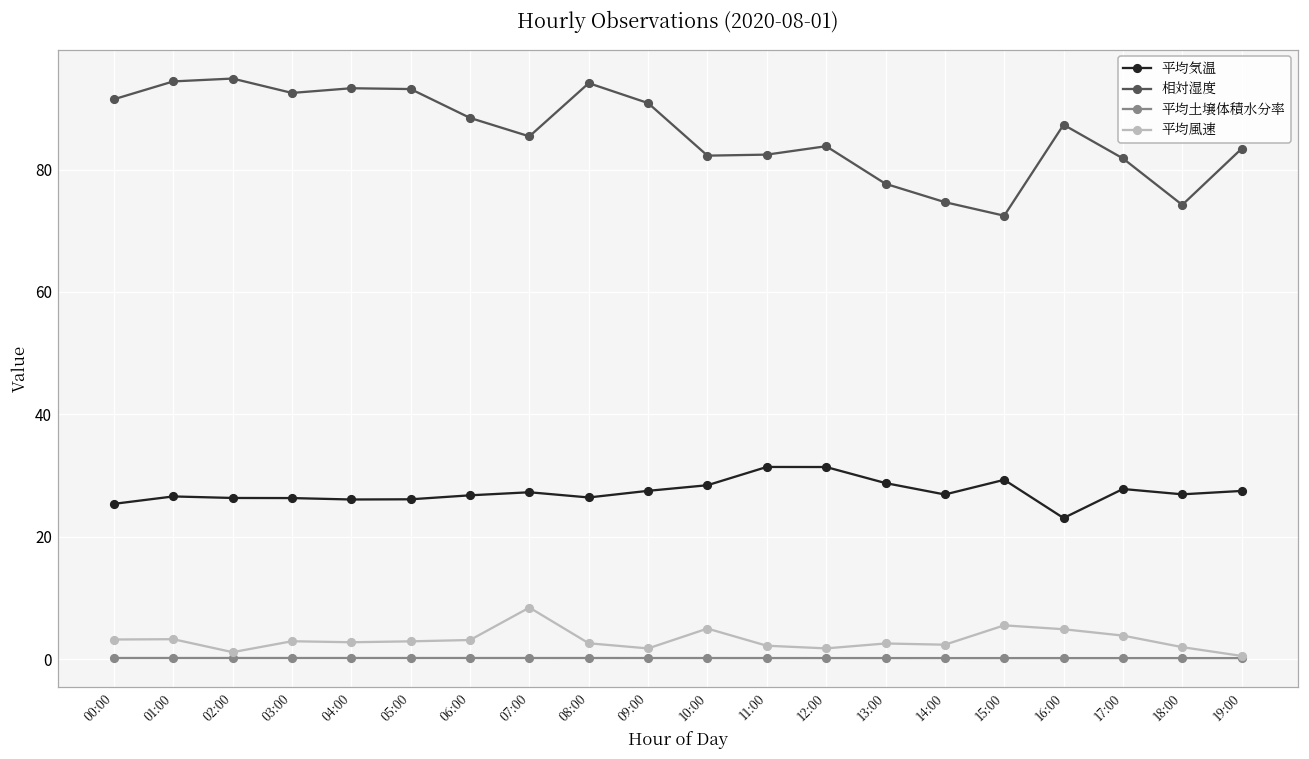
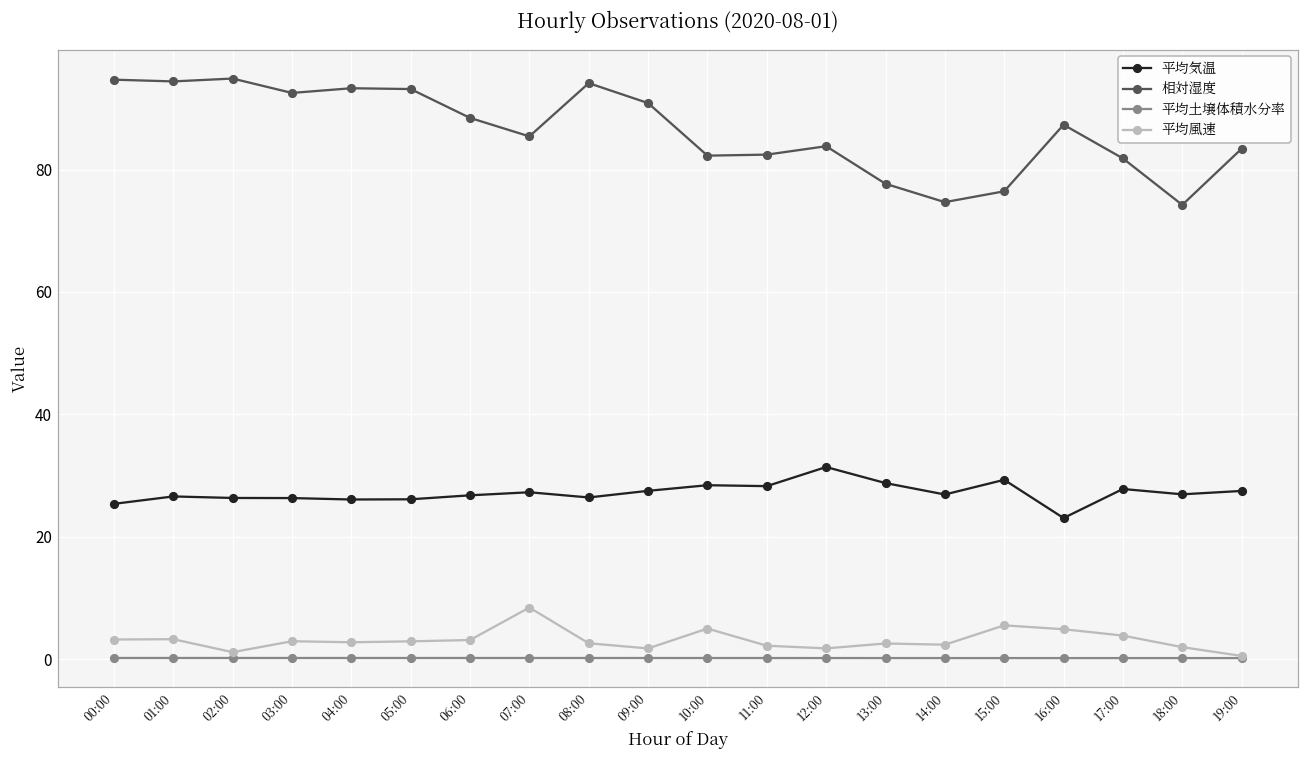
  {
    "平均気温": {
      "00:00": 25,
      "01:00": 27,
      "02:00": 26,
      "03:00": 26,
      "04:00": 26,
      "05:00": 26,
      "06:00": 27,
      "07:00": 27,
      "08:00": 26,
      "09:00": 28,
      "10:00": 28,
-     "11:00": 31,
+     "11:00": 28,
      "12:00": 31,
      "13:00": 29,
      "14:00": 27,
      "15:00": 29,
      "16:00": 23,
      "17:00": 28,
      "18:00": 27,
      "19:00": 27
    },
    "相対湿度": {
-     "00:00": 92,
+     "00:00": 95,
      "01:00": 94,
      "02:00": 95,
      "03:00": 93,
      "04:00": 93,
      "05:00": 93,
      "06:00": 88,
      "07:00": 85,
      "08:00": 94,
      "09:00": 91,
      "10:00": 82,
      "11:00": 82,
      "12:00": 84,
      "13:00": 78,
      "14:00": 75,
-     "15:00": 72,
+     "15:00": 76,
      "16:00": 87,
      "17:00": 82,
      "18:00": 74
    },
    "平均土壌体積水分率": {
      "00:00": 0,
      "01:00": 0,
      "02:00": 0,
      "03:00": 0,
      "04:00": 0,
      "05:00": 0,
      "06:00": 0,
      "07:00": 0,
      "08:00": 0,
      "09:00": 0,
      "10:00": 0,
      "11:00": 0,
      "12:00": 0,
      "13:00": 0,
      "14:00": 0,
      "15:00": 0,
      "16:00": 0,
      "17:00": 0,
      "18:00": 0
    },
    "平均風速": {
      "00:00": 3,
      "01:00": 3,
      "02:00": 1,
      "03:00": 3,
      "04:00": 3,
      "05:00": 3,
      "06:00": 3,
      "07:00": 8,
      "08:00": 3,
      "09:00": 2,
      "10:00": 5,
      "11:00": 2,
      "12:00": 2,
      "13:00": 3,
      "14:00": 2,
      "15:00": 6,
      "16:00": 5,
      "17:00": 4,
      "18:00": 2
    }
  }
